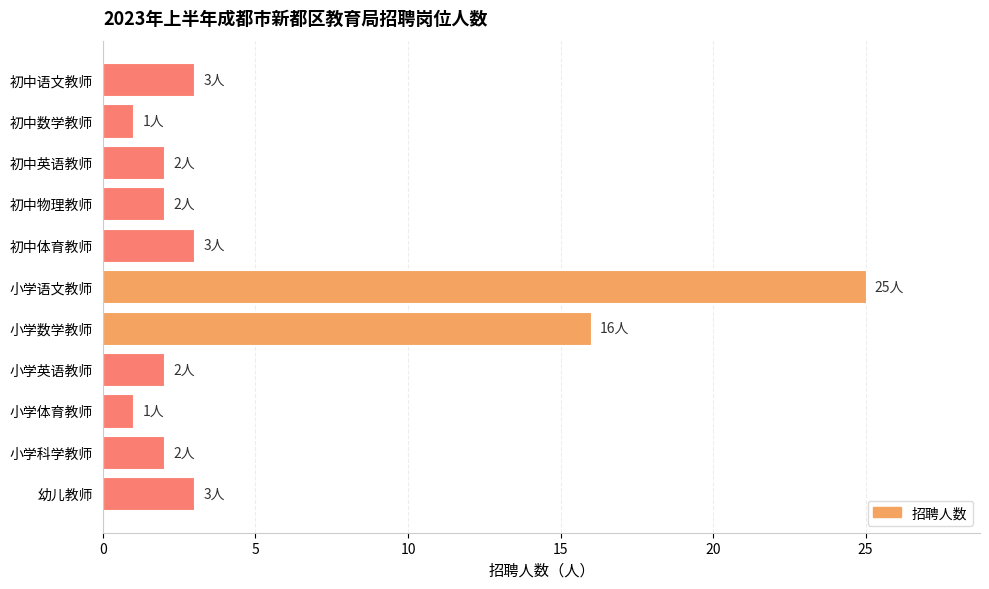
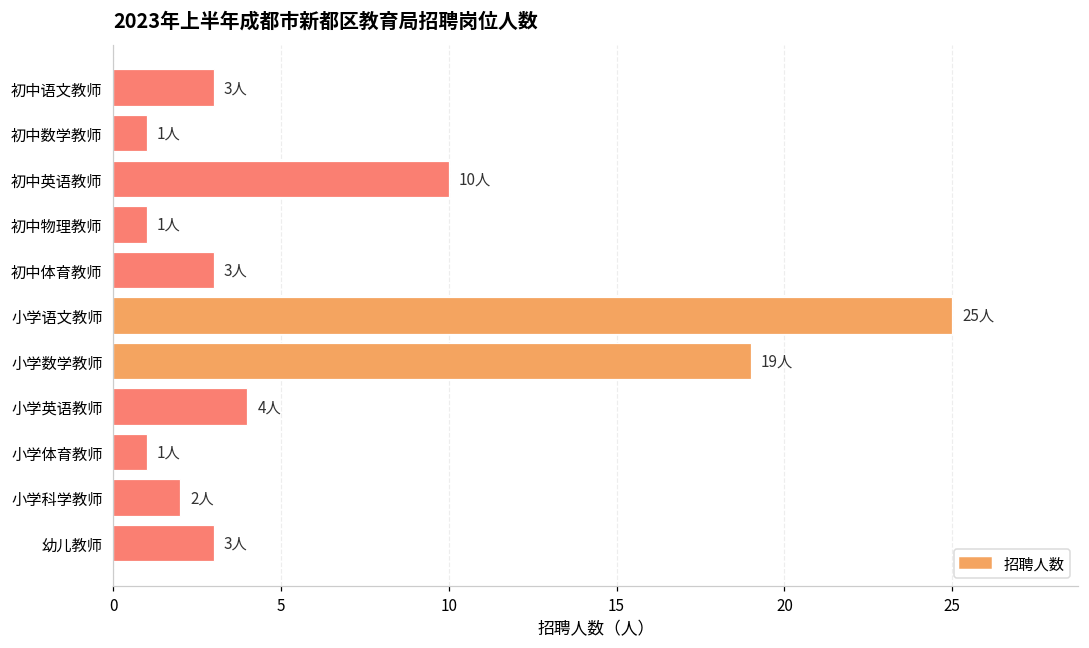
  {
    "初中语文教师": "3人",
    "初中数学教师": "1人",
-   "初中英语教师": "2人",
-   "初中物理教师": "2人",
+   "初中英语教师": "10人",
+   "初中物理教师": "1人",
    "初中体育教师": "3人",
    "小学语文教师": "25人",
-   "小学数学教师": "16人",
-   "小学英语教师": "2人",
+   "小学数学教师": "19人",
+   "小学英语教师": "4人",
    "小学体育教师": "1人",
    "小学科学教师": "2人",
    "幼儿教师": "3人"
  }
